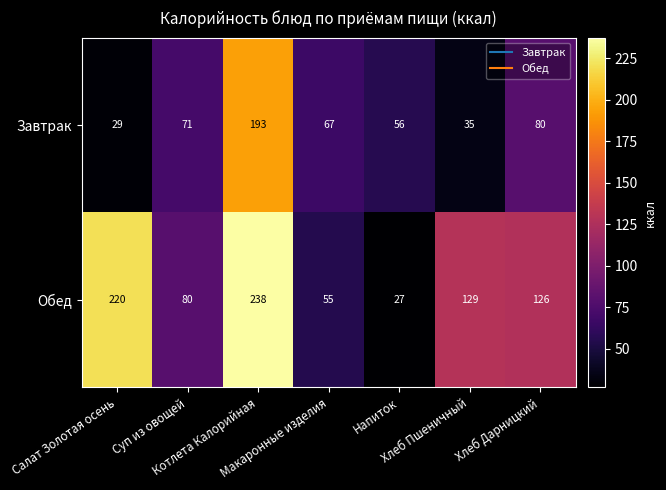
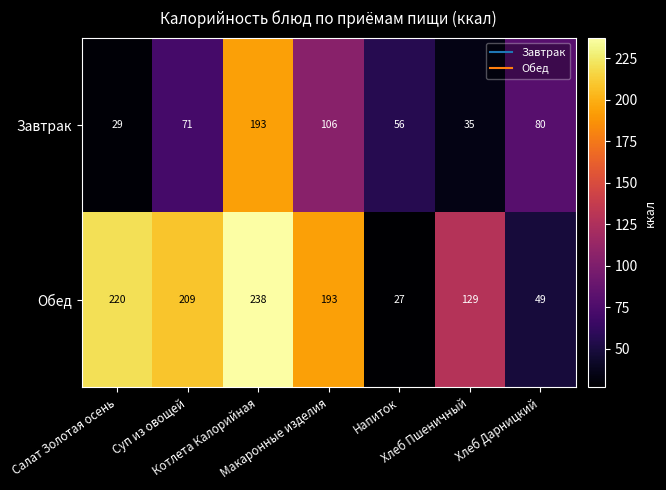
  {
    "Завтрак": {
      "Салат Золотая осень": 29,
      "Суп из овощей": 71,
      "Котлета Калорийная": 193,
-     "Макаронные изделия": 67,
+     "Макаронные изделия": 106,
      "Напиток": 56,
      "Хлеб Пшеничный": 35,
      "Хлеб Дарницкий": 80
    },
    "Обед": {
      "Салат Золотая осень": 220,
-     "Суп из овощей": 80,
+     "Суп из овощей": 209,
      "Котлета Калорийная": 238,
-     "Макаронные изделия": 55,
+     "Макаронные изделия": 193,
      "Напиток": 27,
      "Хлеб Пшеничный": 129,
-     "Хлеб Дарницкий": 126
+     "Хлеб Дарницкий": 49
    }
  }
